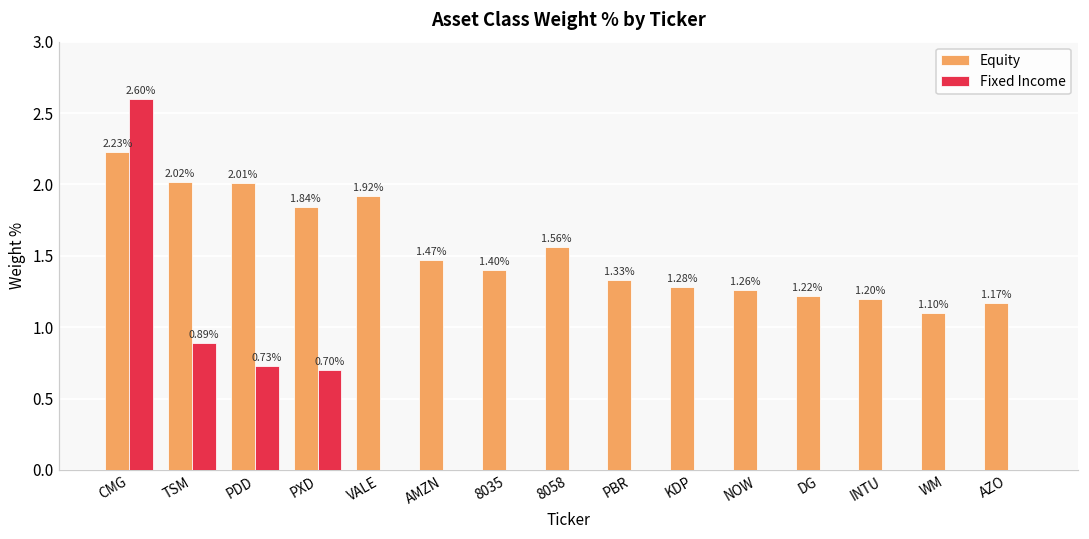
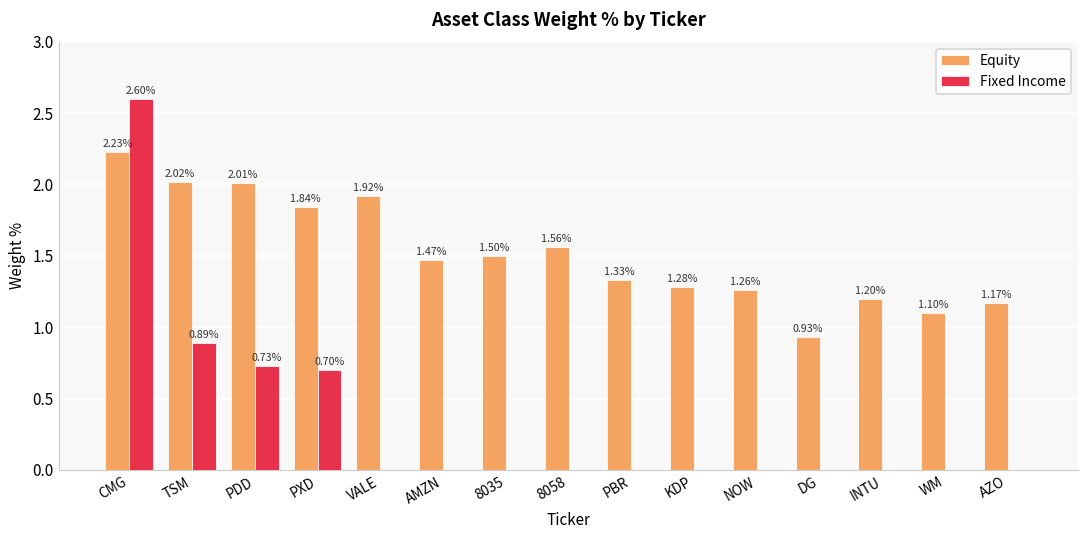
  {
    "Equity": {
      "CMG": "2.23%",
      "TSM": "2.02%",
      "PDD": "2.01%",
      "PXD": "1.84%",
      "VALE": "1.92%",
      "AMZN": "1.47%",
-     "8035": "1.40%",
+     "8035": "1.50%",
      "8058": "1.56%",
      "PBR": "1.33%",
      "KDP": "1.28%",
      "NOW": "1.26%",
-     "DG": "1.22%",
+     "DG": "0.93%",
      "INTU": "1.20%",
      "WM": "1.10%",
      "AZO": "1.17%"
    },
    "Fixed Income": {
      "CMG": "2.60%",
      "TSM": "0.89%",
      "PDD": "0.73%",
      "PXD": "0.70%"
    }
  }
